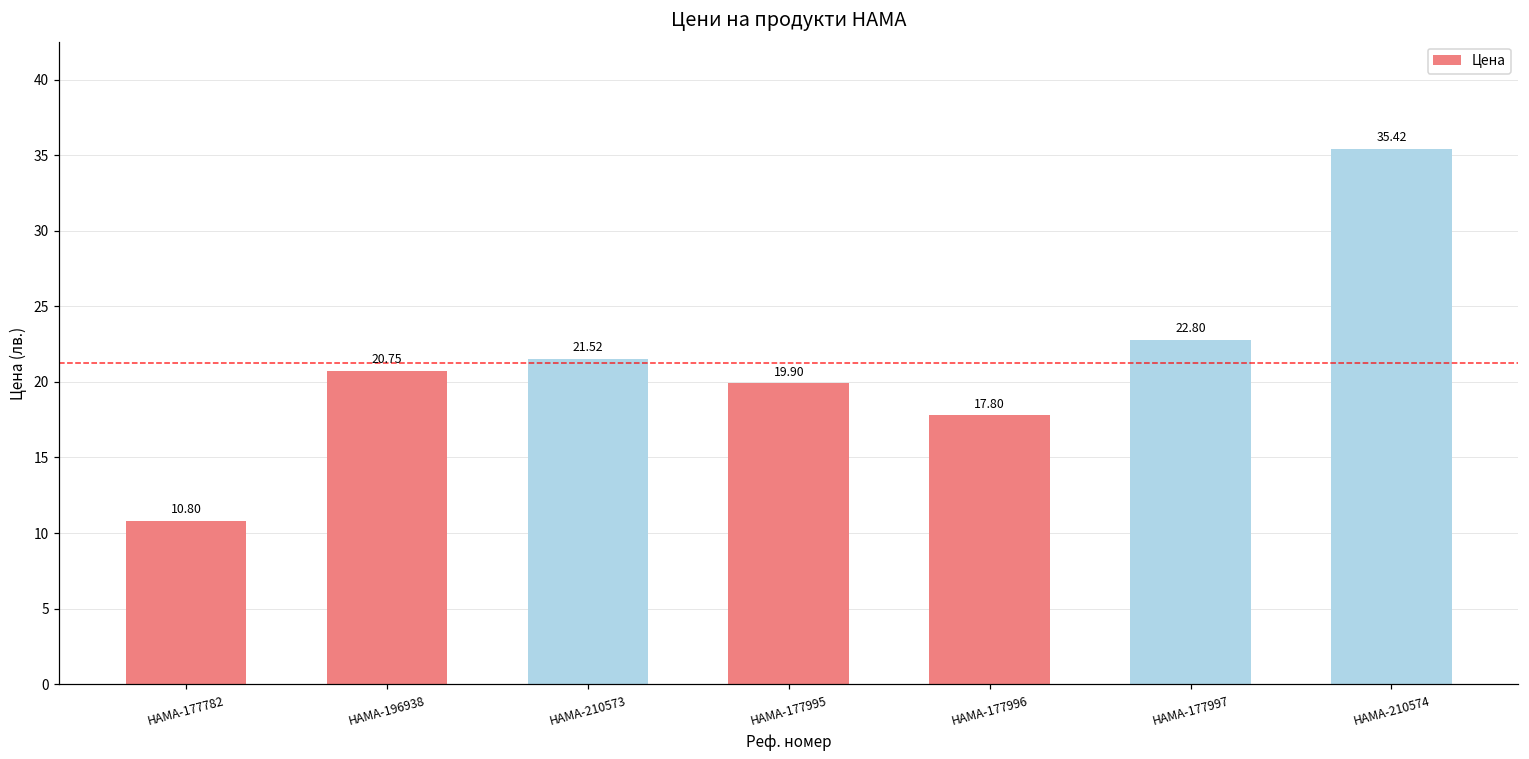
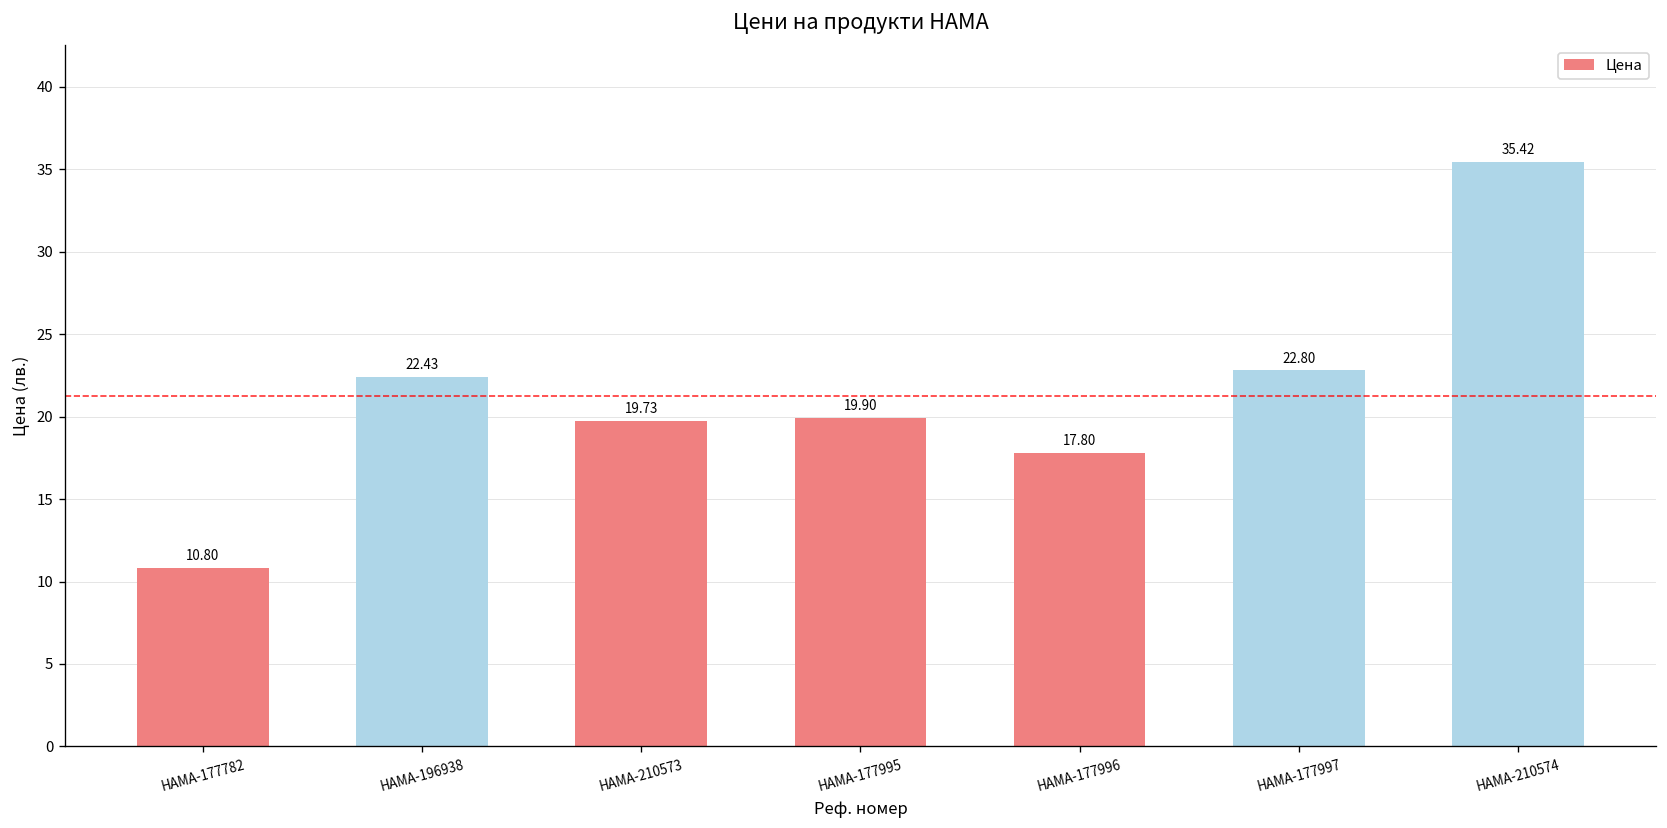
  {
    "HAMA-177782": 10.80,
-   "HAMA-196938": 20.75,
-   "HAMA-210573": 21.52,
+   "HAMA-196938": 22.43,
+   "HAMA-210573": 19.73,
    "HAMA-177995": 19.90,
    "HAMA-177996": 17.80,
    "HAMA-177997": 22.80,
    "HAMA-210574": 35.42
  }
